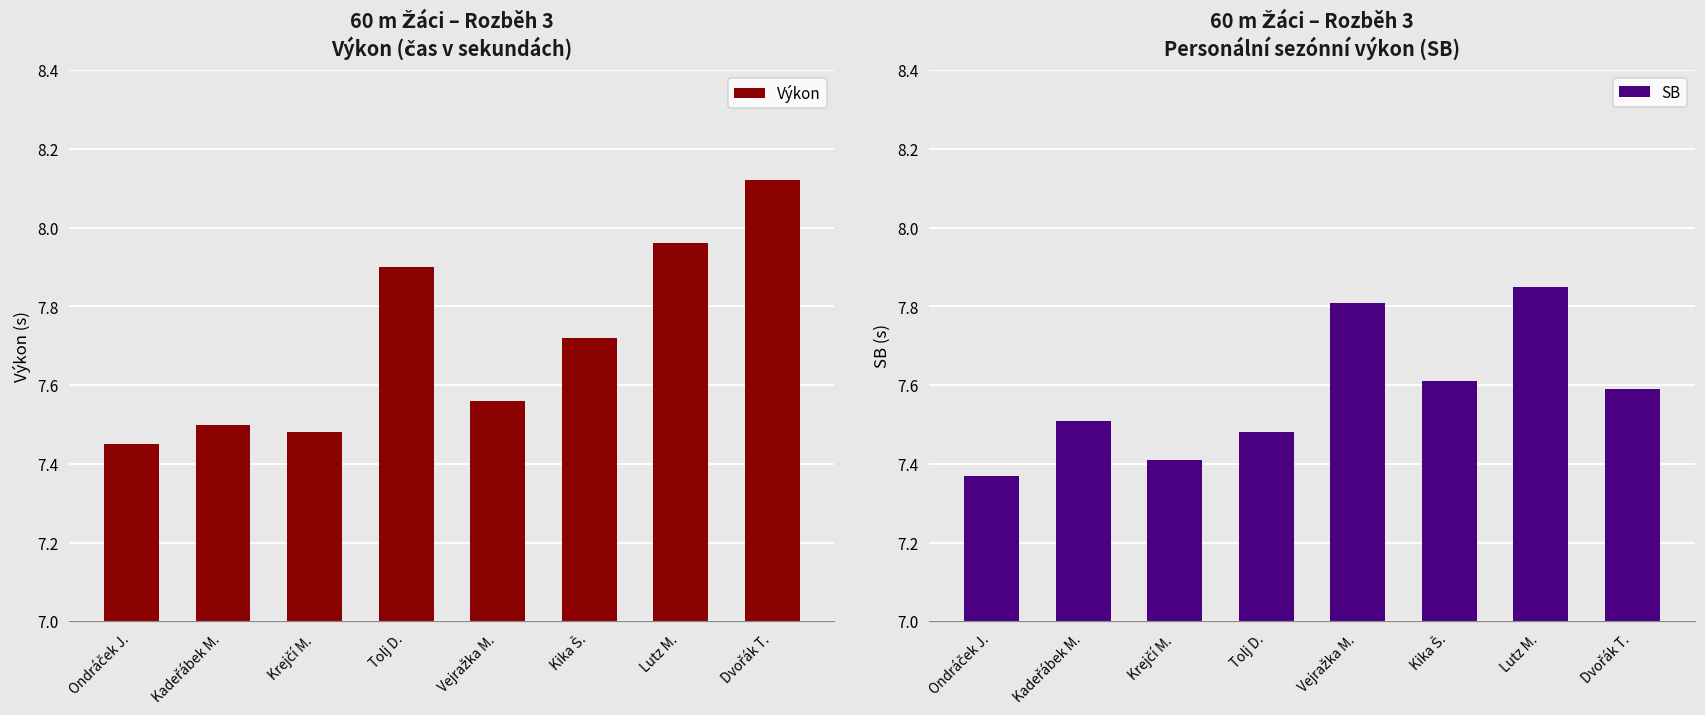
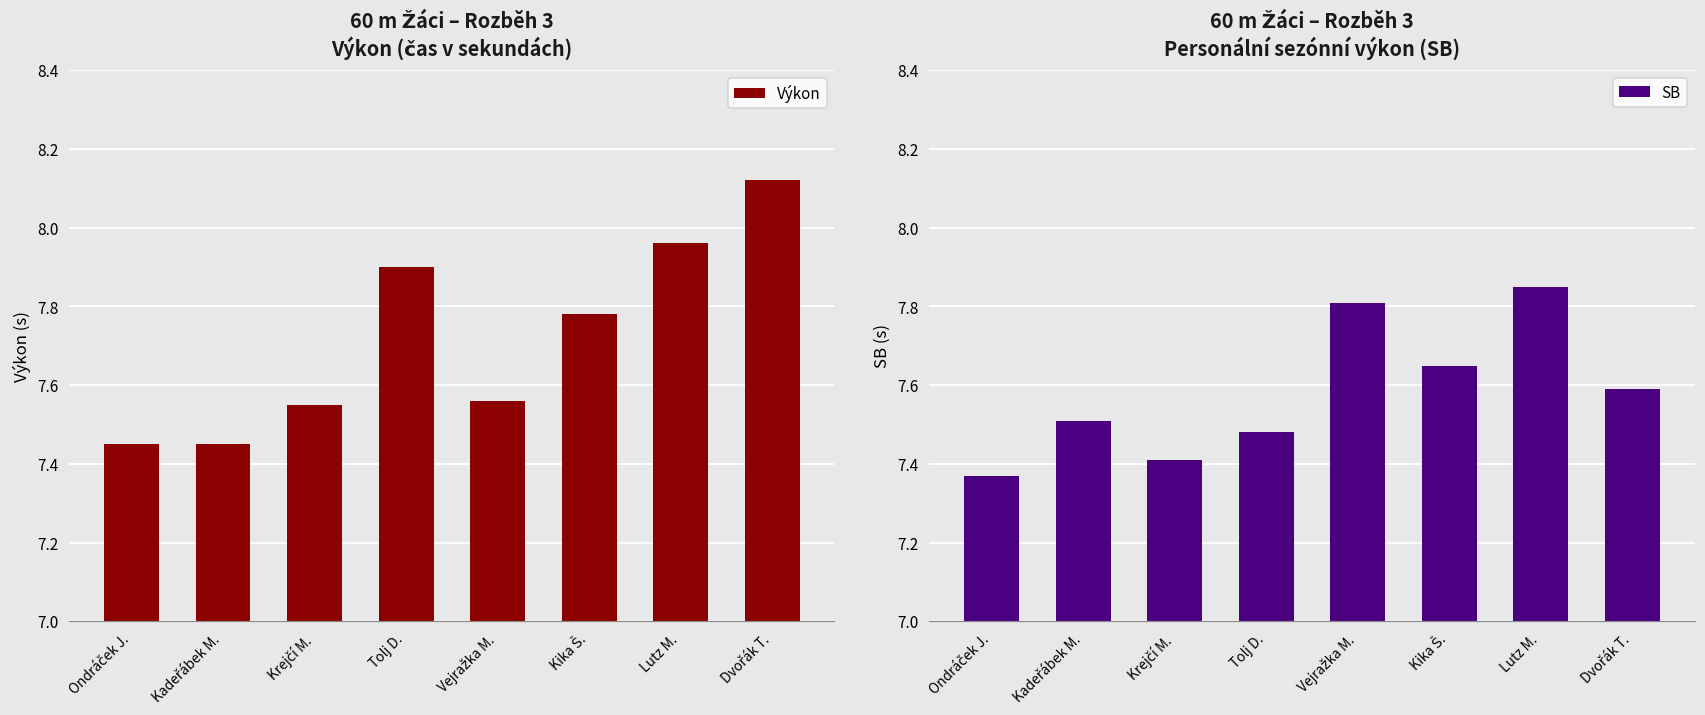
  {
    "60 m Žáci – Rozběh 3 Výkon (čas v sekundách)": {
      "Ondráček J.": 7.45,
-     "Kadeřábek M.": 7.50,
-     "Krejčí M.": 7.48,
+     "Kadeřábek M.": 7.45,
+     "Krejčí M.": 7.55,
      "Tolj D.": 7.90,
      "Vejražka M.": 7.56,
-     "Kika Š.": 7.72,
+     "Kika Š.": 7.78,
      "Lutz M.": 7.96,
      "Dvořák T.": 8.12
    },
    "60 m Žáci – Rozběh 3 Personální sezónní výkon (SB)": {
      "Ondráček J.": 7.37,
      "Kadeřábek M.": 7.51,
      "Krejčí M.": 7.41,
      "Tolj D.": 7.48,
      "Vejražka M.": 7.81,
-     "Kika Š.": 7.61,
+     "Kika Š.": 7.65,
      "Lutz M.": 7.85,
      "Dvořák T.": 7.59
    }
  }
